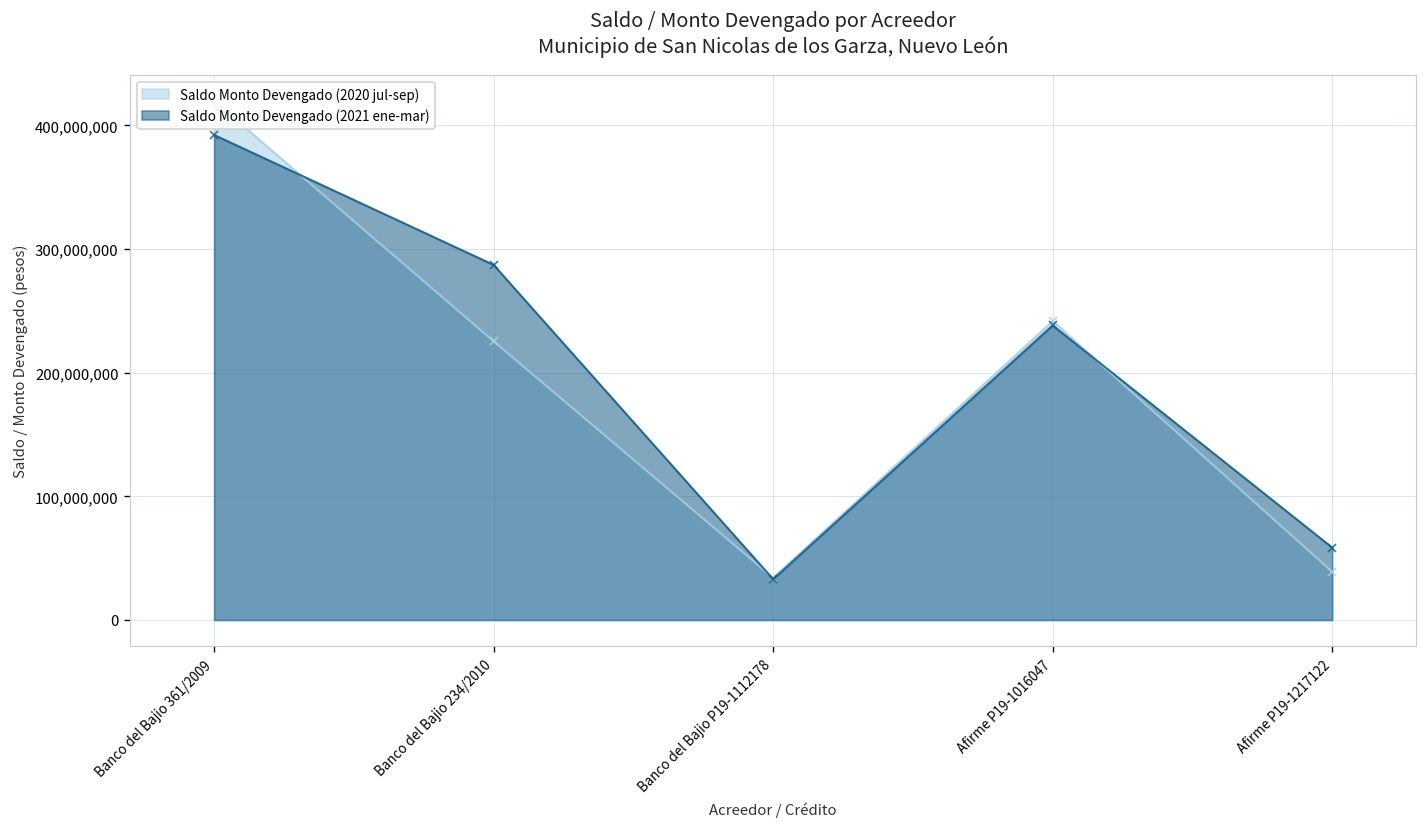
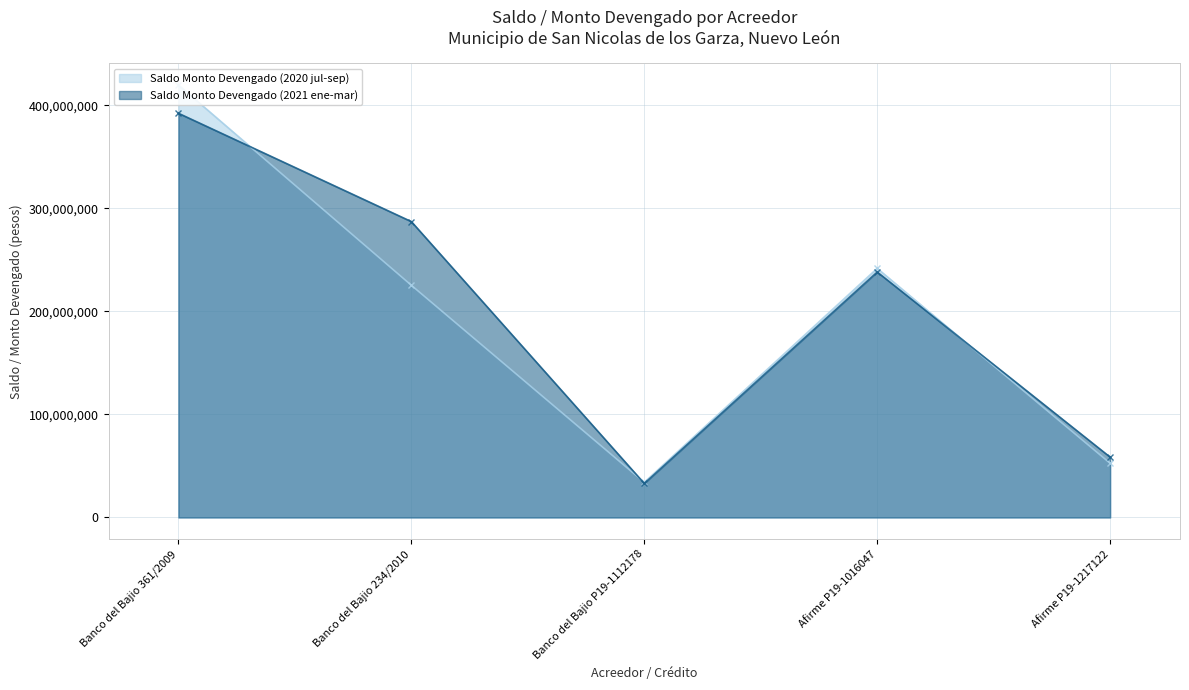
  {
    "Saldo Monto Devengado (2020 jul-sep)": {
      "Banco del Bajio 234/2010": "225,000,000",
      "Afirme P19-1016047": "242,000,000",
-     "Afirme P19-1217122": "39,000,000"
+     "Afirme P19-1217122": "53,000,000"
    },
    "Saldo Monto Devengado (2021 ene-mar)": {
      "Banco del Bajio 361/2009": "392,000,000",
      "Banco del Bajio 234/2010": "287,000,000",
      "Afirme P19-1016047": "238,000,000",
      "Afirme P19-1217122": "59,000,000"
    }
  }
